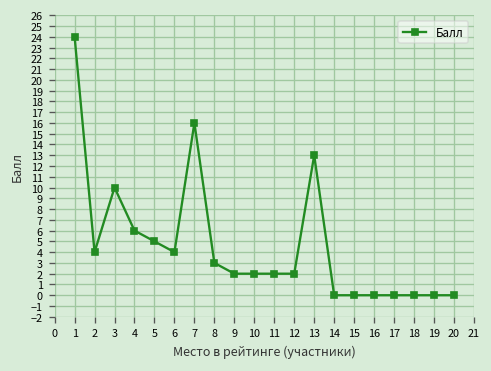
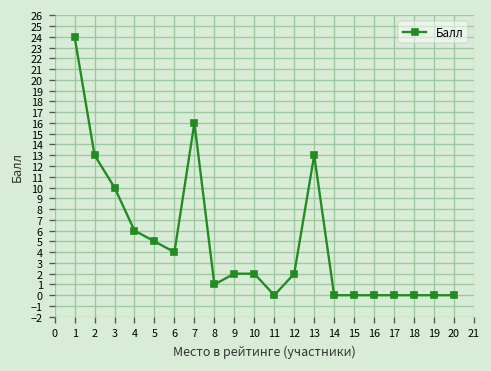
  {
    "1": 24,
-   "2": 4,
+   "2": 13,
    "3": 10,
    "4": 6,
    "5": 5,
    "6": 4,
    "7": 16,
-   "8": 3,
+   "8": 1,
    "9": 2,
    "10": 2,
-   "11": 2,
+   "11": 0,
    "12": 2,
    "13": 13,
    "14": 0,
    "15": 0,
    "16": 0,
    "17": 0,
    "18": 0,
    "19": 0,
    "20": 0
  }
